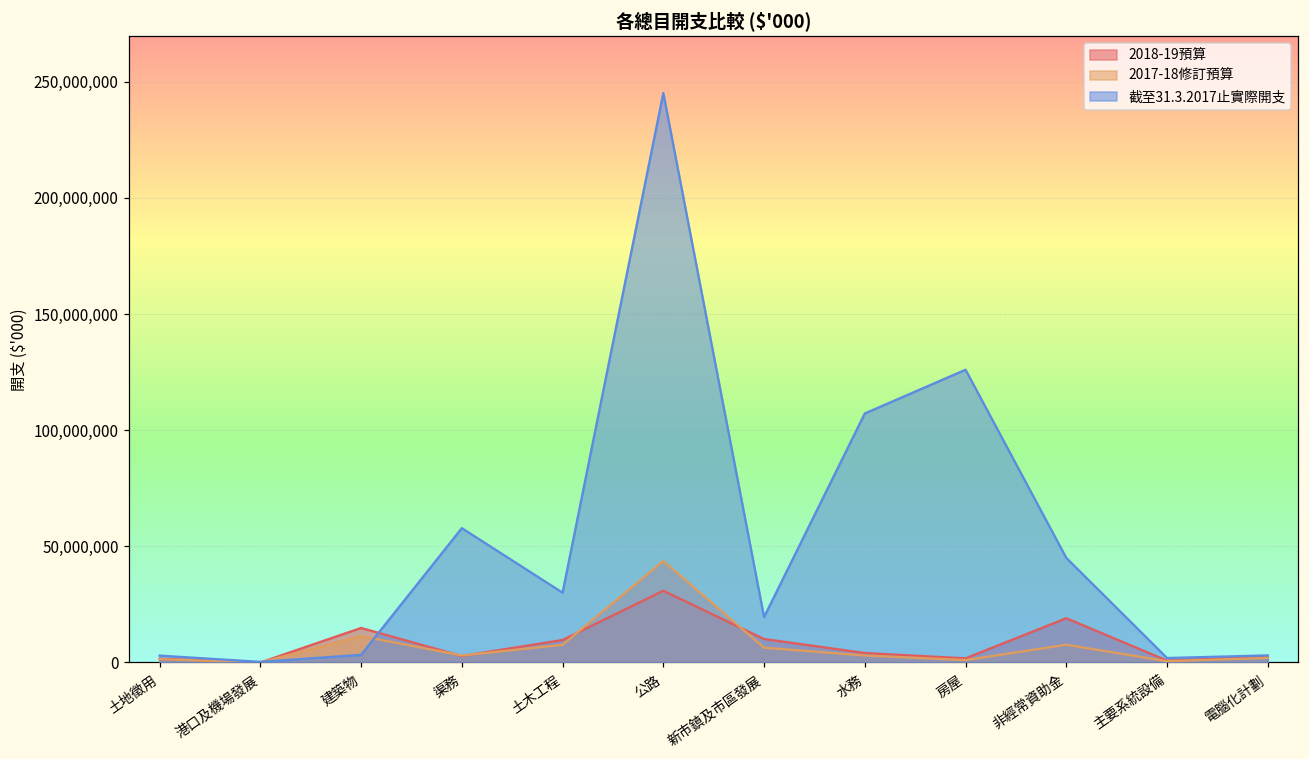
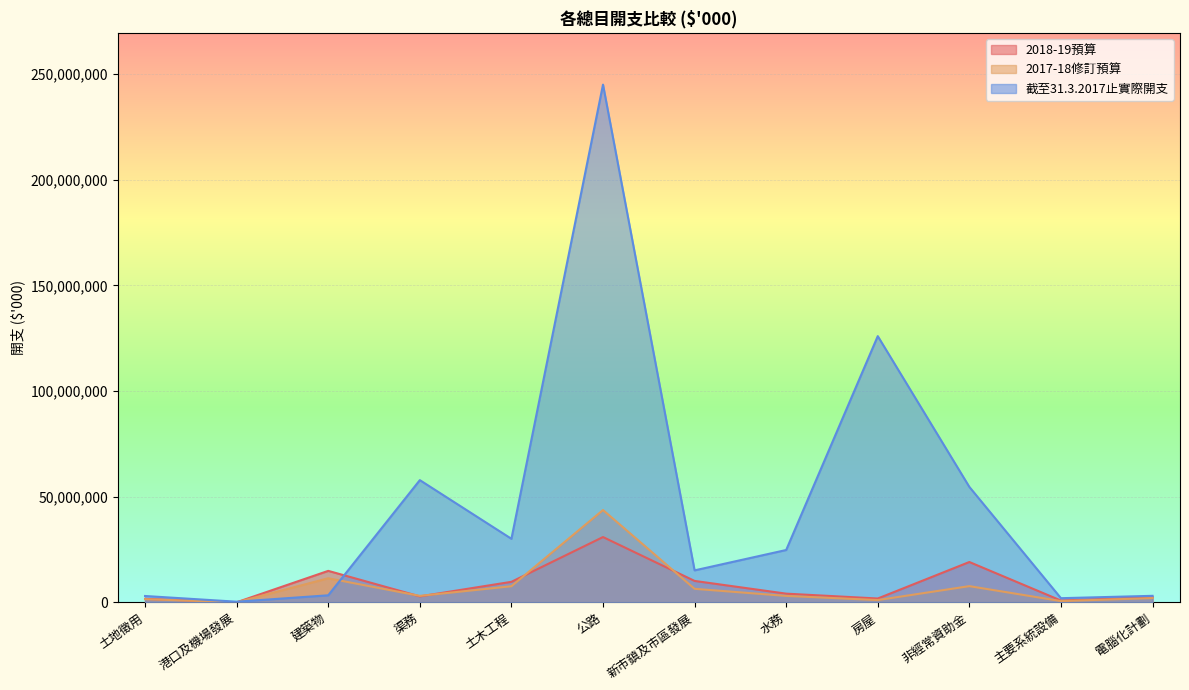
  {
    "截至31.3.2017止實際開支": {
      "土地徵用": "3,000,000",
      "建築物": "3,000,000",
      "渠務": "58,000,000",
      "土木工程": "30,000,000",
      "公路": "245,000,000",
-     "新市鎮及市區發展": "20,000,000",
-     "水務": "107,000,000",
+     "新市鎮及市區發展": "15,000,000",
+     "水務": "25,000,000",
      "房屋": "126,000,000",
-     "非經常資助金": "45,000,000"
+     "非經常資助金": "55,000,000"
    }
  }
